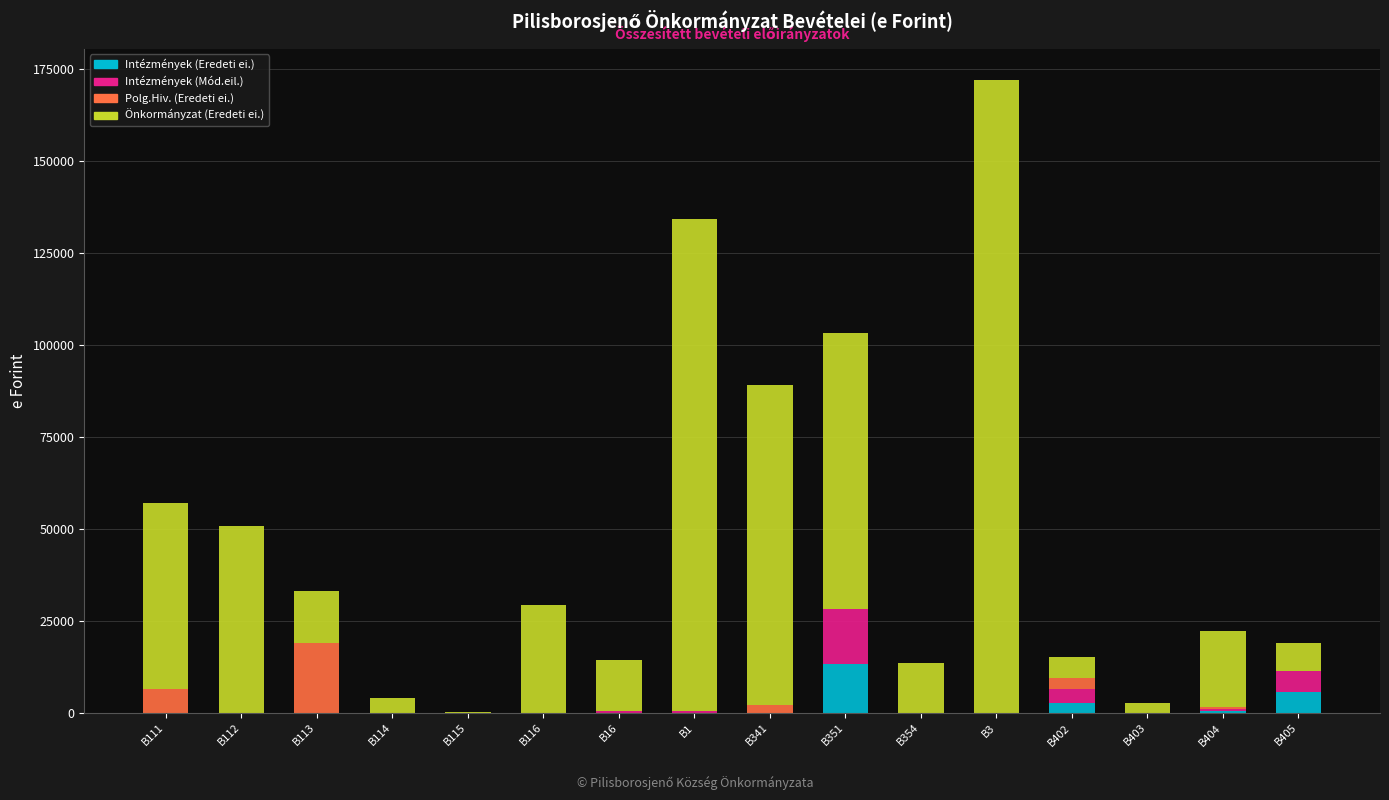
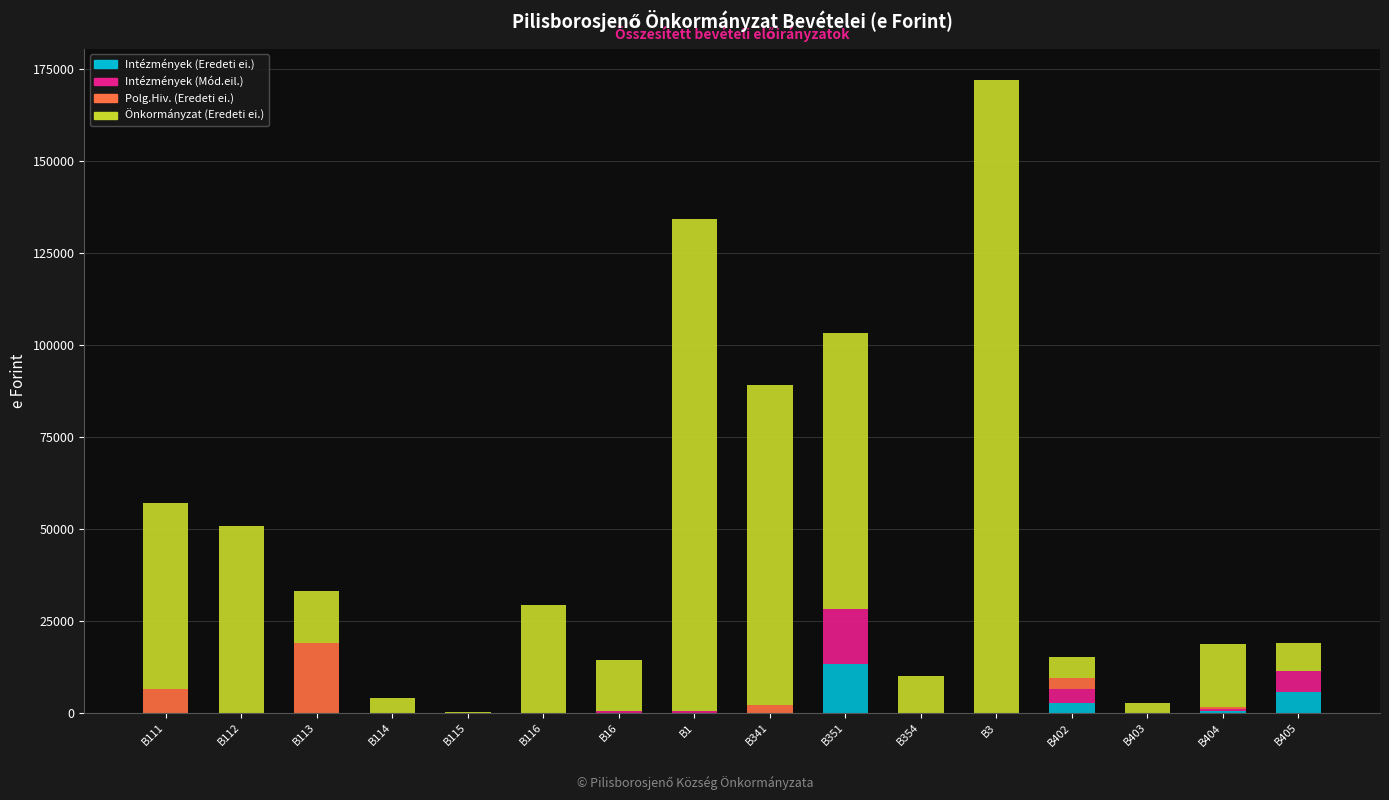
  {
    "Intézmények (Eredeti ei.)": {
      "B111": 0,
      "B112": 0,
      "B113": 0,
      "B114": 0,
      "B115": 0,
      "B116": 0,
      "B16": 0,
      "B1": 0,
      "B341": 0,
      "B351": 13000,
      "B354": 0,
      "B3": 0,
      "B402": 3000,
      "B403": 0,
      "B405": 6000
    },
    "Intézmények (Mód.eil.)": {
      "B111": 0,
      "B112": 0,
      "B113": 0,
      "B114": 0,
      "B115": 0,
      "B116": 0,
      "B341": 0,
      "B351": 15000,
      "B354": 0,
      "B3": 0,
      "B402": 4000,
      "B403": 0,
      "B405": 6000
    },
    "Polg.Hiv. (Eredeti ei.)": {
      "B111": 6000,
      "B112": 0,
      "B113": 19000,
      "B114": 0,
      "B115": 0,
      "B116": 0,
      "B16": 0,
      "B1": 0,
      "B341": 2000,
      "B351": 0,
      "B354": 0,
      "B3": 0,
      "B402": 3000,
      "B403": 0,
      "B405": 0
    },
    "Önkormányzat (Eredeti ei.)": {
      "B111": 50000,
      "B112": 51000,
      "B113": 14000,
      "B114": 4000,
      "B116": 29000,
      "B16": 14000,
      "B1": 134000,
      "B341": 87000,
      "B351": 75000,
-     "B354": 14000,
+     "B354": 10000,
      "B3": 172000,
      "B402": 6000,
      "B403": 3000,
-     "B404": 21000,
+     "B404": 17000,
      "B405": 7000
    }
  }
